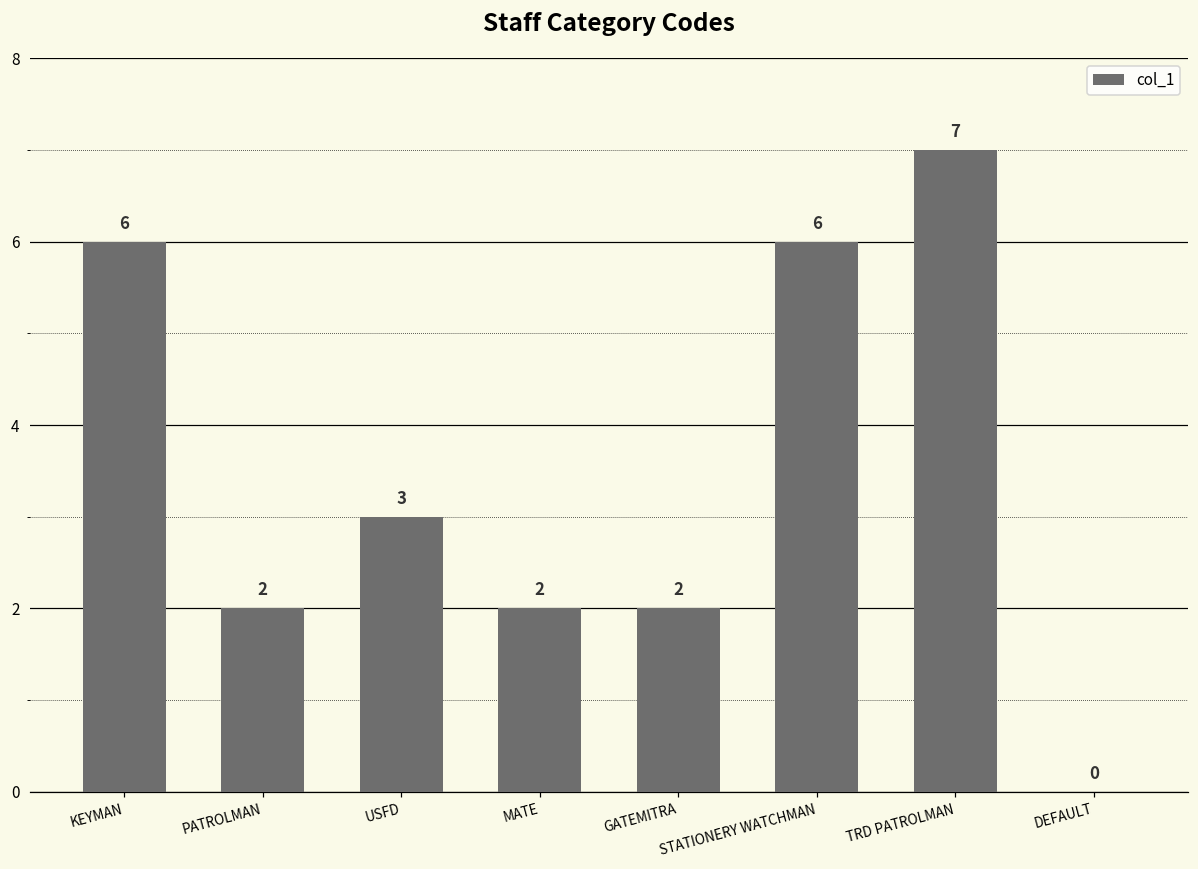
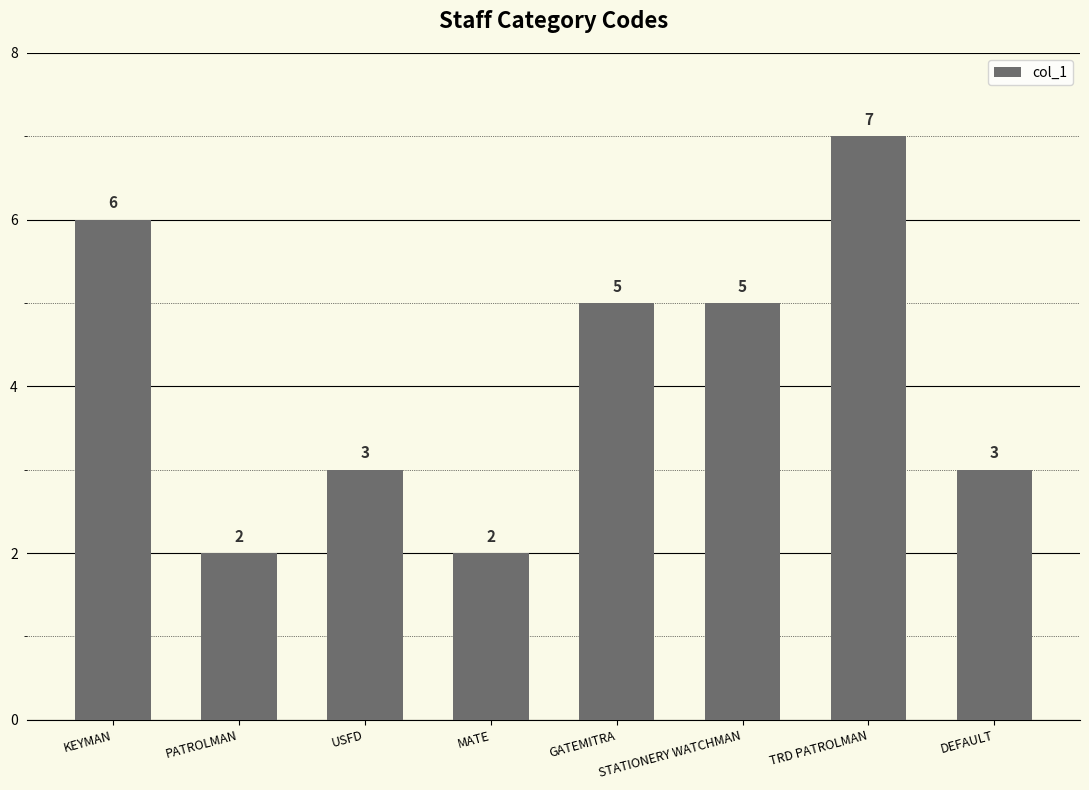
  {
    "KEYMAN": 6,
    "PATROLMAN": 2,
    "USFD": 3,
    "MATE": 2,
-   "GATEMITRA": 2,
-   "STATIONERY WATCHMAN": 6,
+   "GATEMITRA": 5,
+   "STATIONERY WATCHMAN": 5,
    "TRD PATROLMAN": 7,
-   "DEFAULT": 0
+   "DEFAULT": 3
  }
